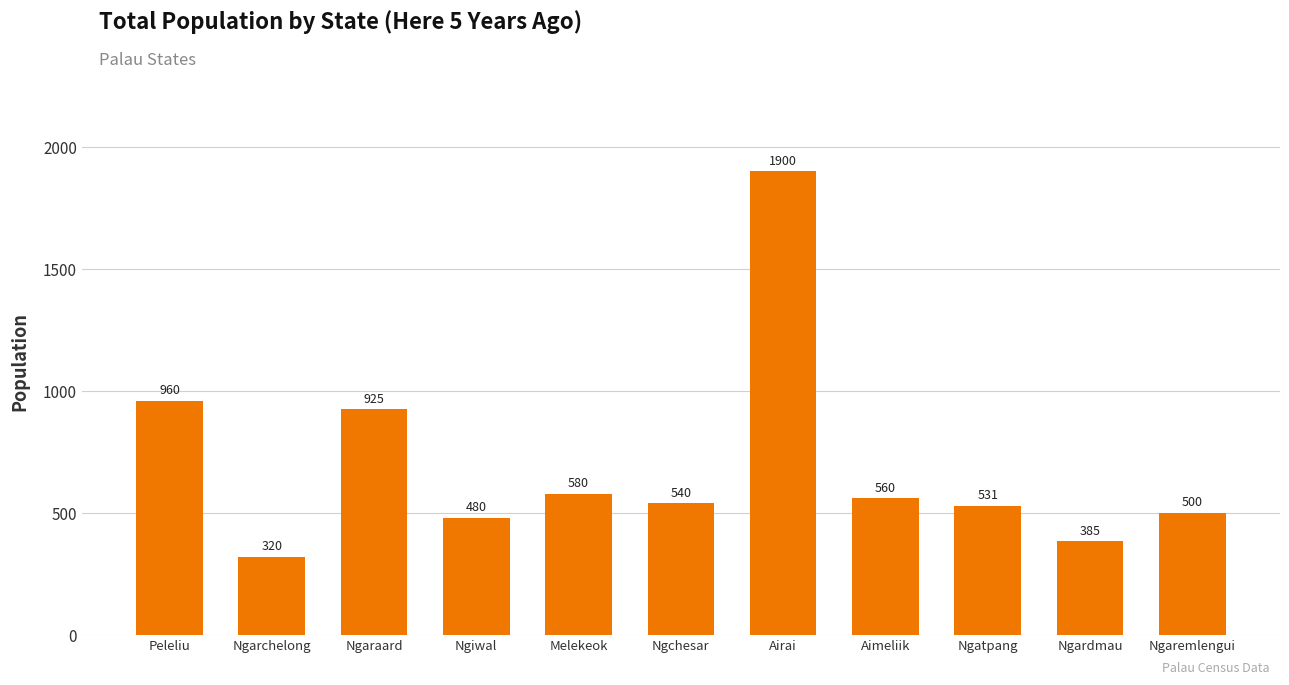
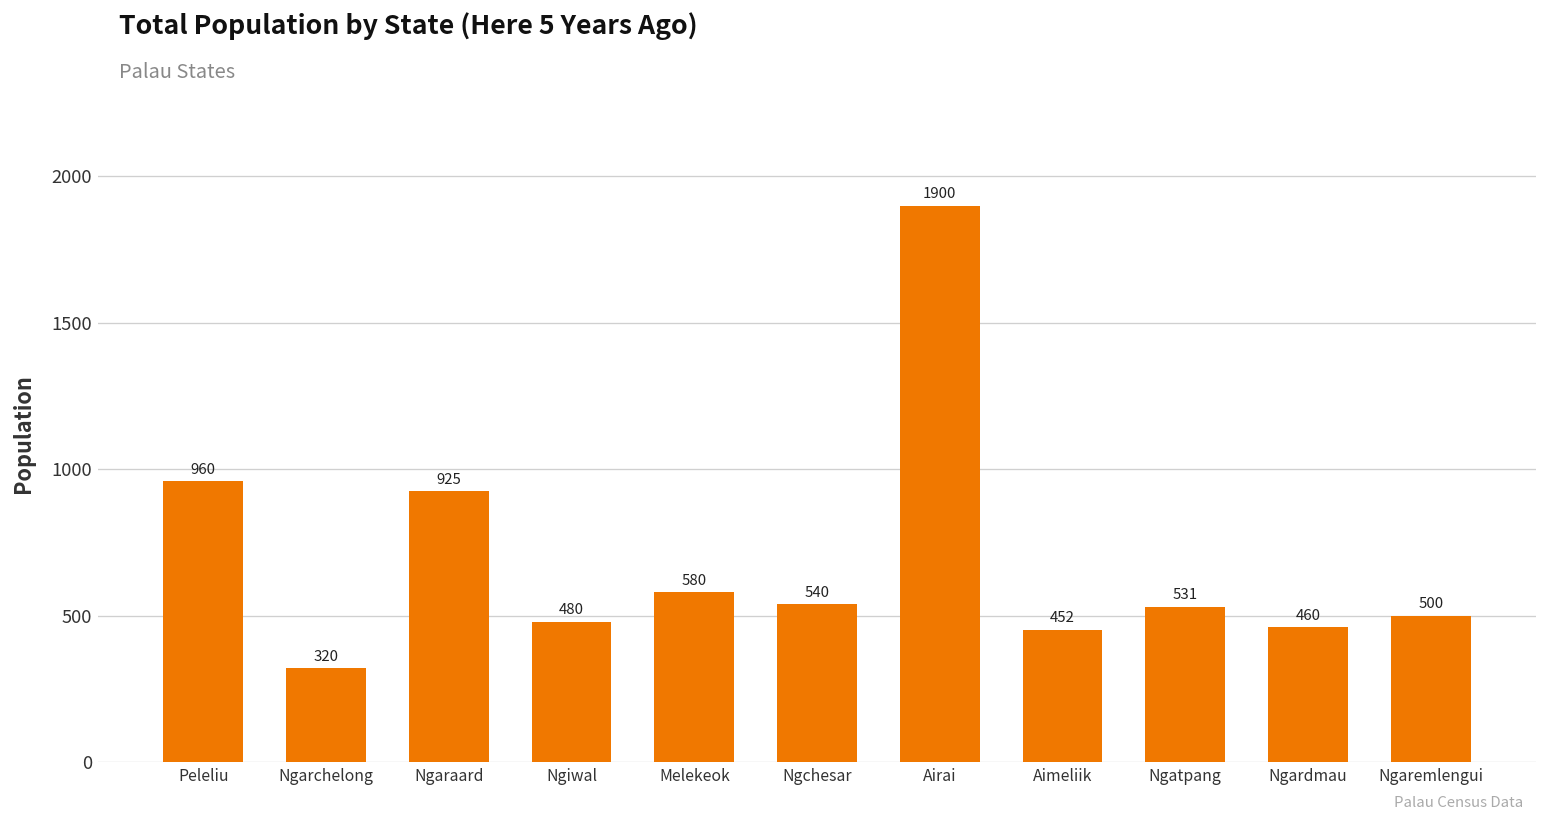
  {
    "Peleliu": 960,
    "Ngarchelong": 320,
    "Ngaraard": 925,
    "Ngiwal": 480,
    "Melekeok": 580,
    "Ngchesar": 540,
    "Airai": 1900,
-   "Aimeliik": 560,
+   "Aimeliik": 452,
    "Ngatpang": 531,
-   "Ngardmau": 385,
+   "Ngardmau": 460,
    "Ngaremlengui": 500
  }
